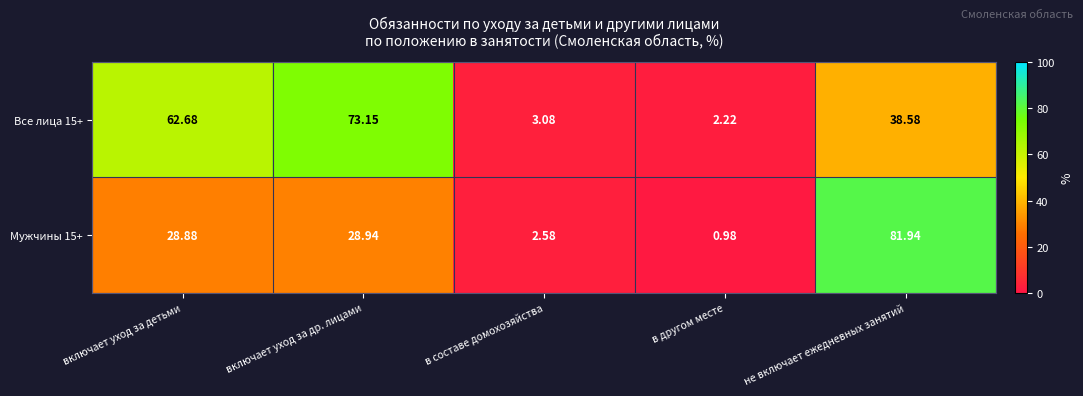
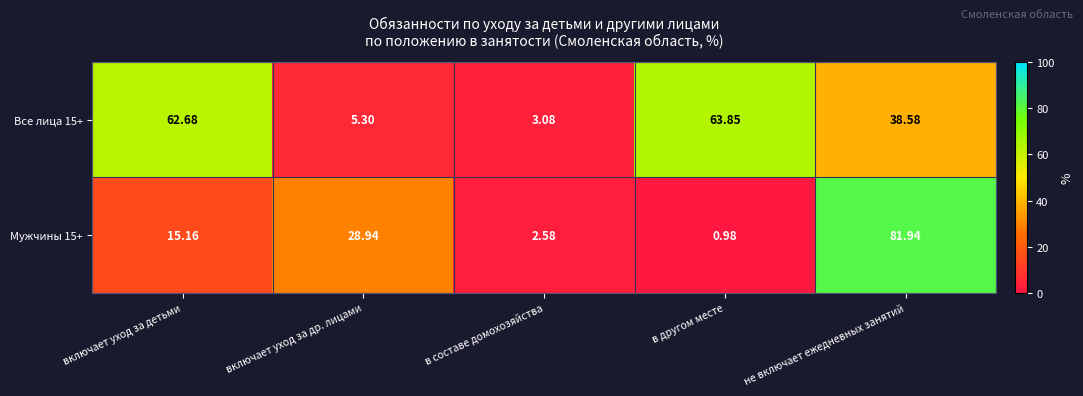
  {
    "Все лица 15+": {
      "включает уход за детьми": 62.68,
-     "включает уход за др. лицами": 73.15,
+     "включает уход за др. лицами": 5.30,
      "в составе домохозяйства": 3.08,
-     "в другом месте": 2.22,
+     "в другом месте": 63.85,
      "не включает ежедневных занятий": 38.58
    },
    "Мужчины 15+": {
-     "включает уход за детьми": 28.88,
+     "включает уход за детьми": 15.16,
      "включает уход за др. лицами": 28.94,
      "в составе домохозяйства": 2.58,
      "в другом месте": 0.98,
      "не включает ежедневных занятий": 81.94
    }
  }
